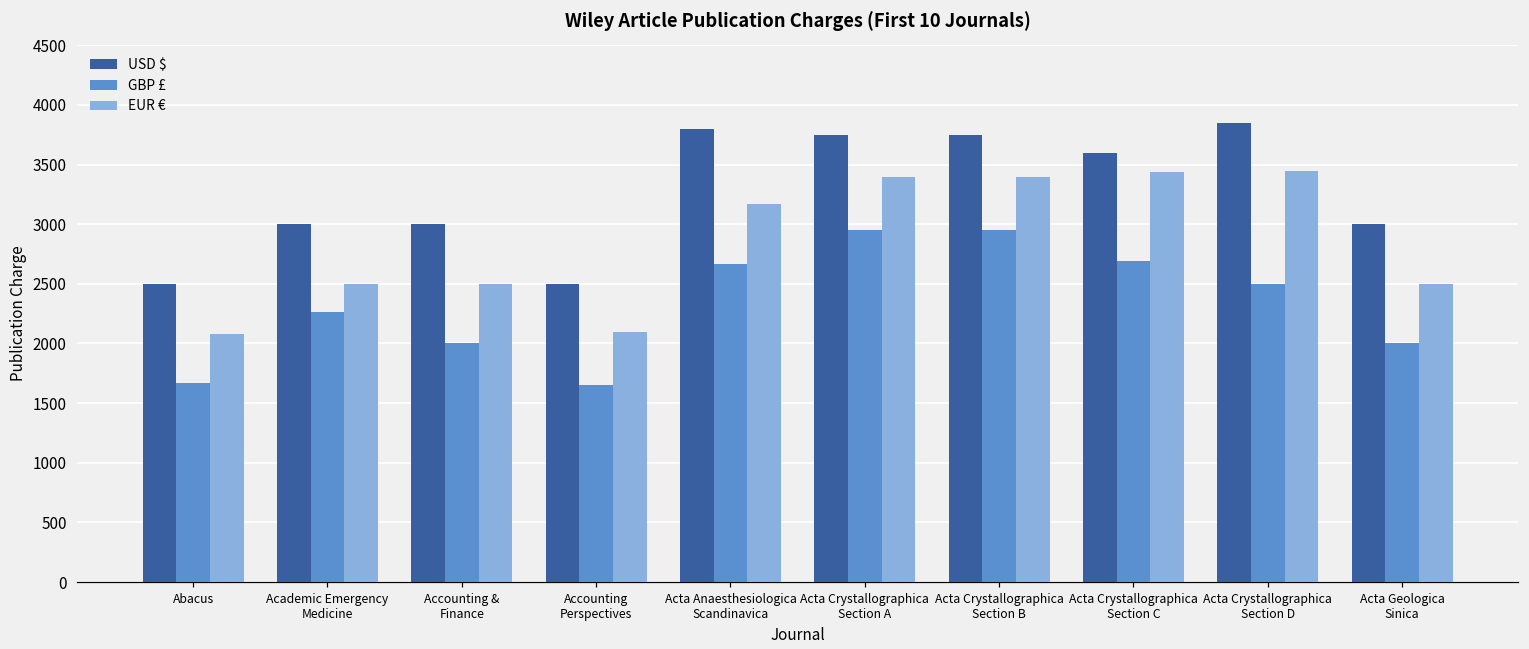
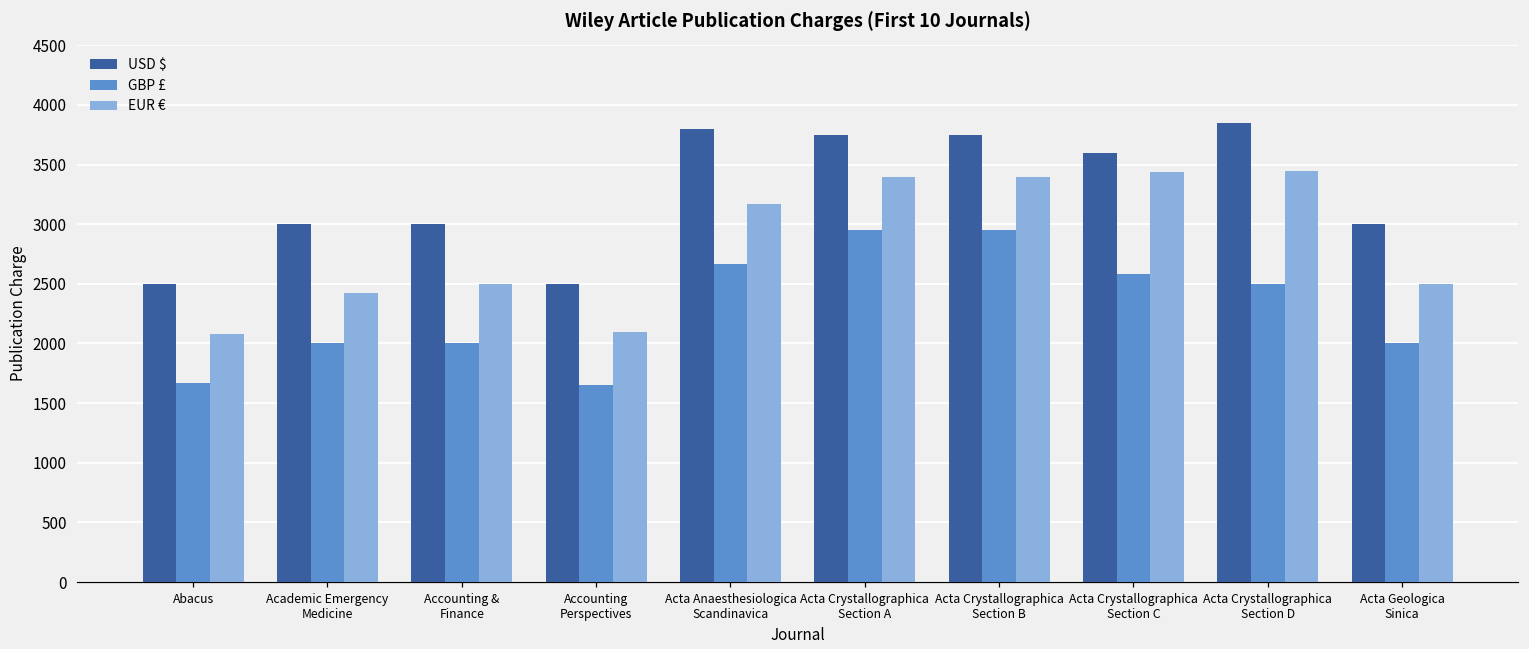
  {
    "USD $": {
      "Abacus": 2500,
      "Academic Emergency Medicine": 3000,
      "Accounting & Finance": 3000,
      "Accounting Perspectives": 2500,
      "Acta Anaesthesiologica Scandinavica": 3800,
      "Acta Crystallographica Section A": 3750,
      "Acta Crystallographica Section B": 3750,
      "Acta Crystallographica Section C": 3600,
      "Acta Crystallographica Section D": 3850,
      "Acta Geologica Sinica": 3000
    },
    "GBP £": {
      "Abacus": 1670,
-     "Academic Emergency Medicine": 2260,
+     "Academic Emergency Medicine": 2000,
      "Accounting & Finance": 2000,
      "Accounting Perspectives": 1650,
      "Acta Anaesthesiologica Scandinavica": 2670,
      "Acta Crystallographica Section A": 2950,
      "Acta Crystallographica Section B": 2950,
-     "Acta Crystallographica Section C": 2690,
+     "Acta Crystallographica Section C": 2580,
      "Acta Crystallographica Section D": 2500,
      "Acta Geologica Sinica": 2000
    },
    "EUR €": {
      "Abacus": 2080,
-     "Academic Emergency Medicine": 2500,
+     "Academic Emergency Medicine": 2420,
      "Accounting & Finance": 2500,
      "Accounting Perspectives": 2100,
      "Acta Anaesthesiologica Scandinavica": 3170,
      "Acta Crystallographica Section A": 3400,
      "Acta Crystallographica Section B": 3400,
      "Acta Crystallographica Section C": 3440,
      "Acta Crystallographica Section D": 3450,
      "Acta Geologica Sinica": 2500
    }
  }
